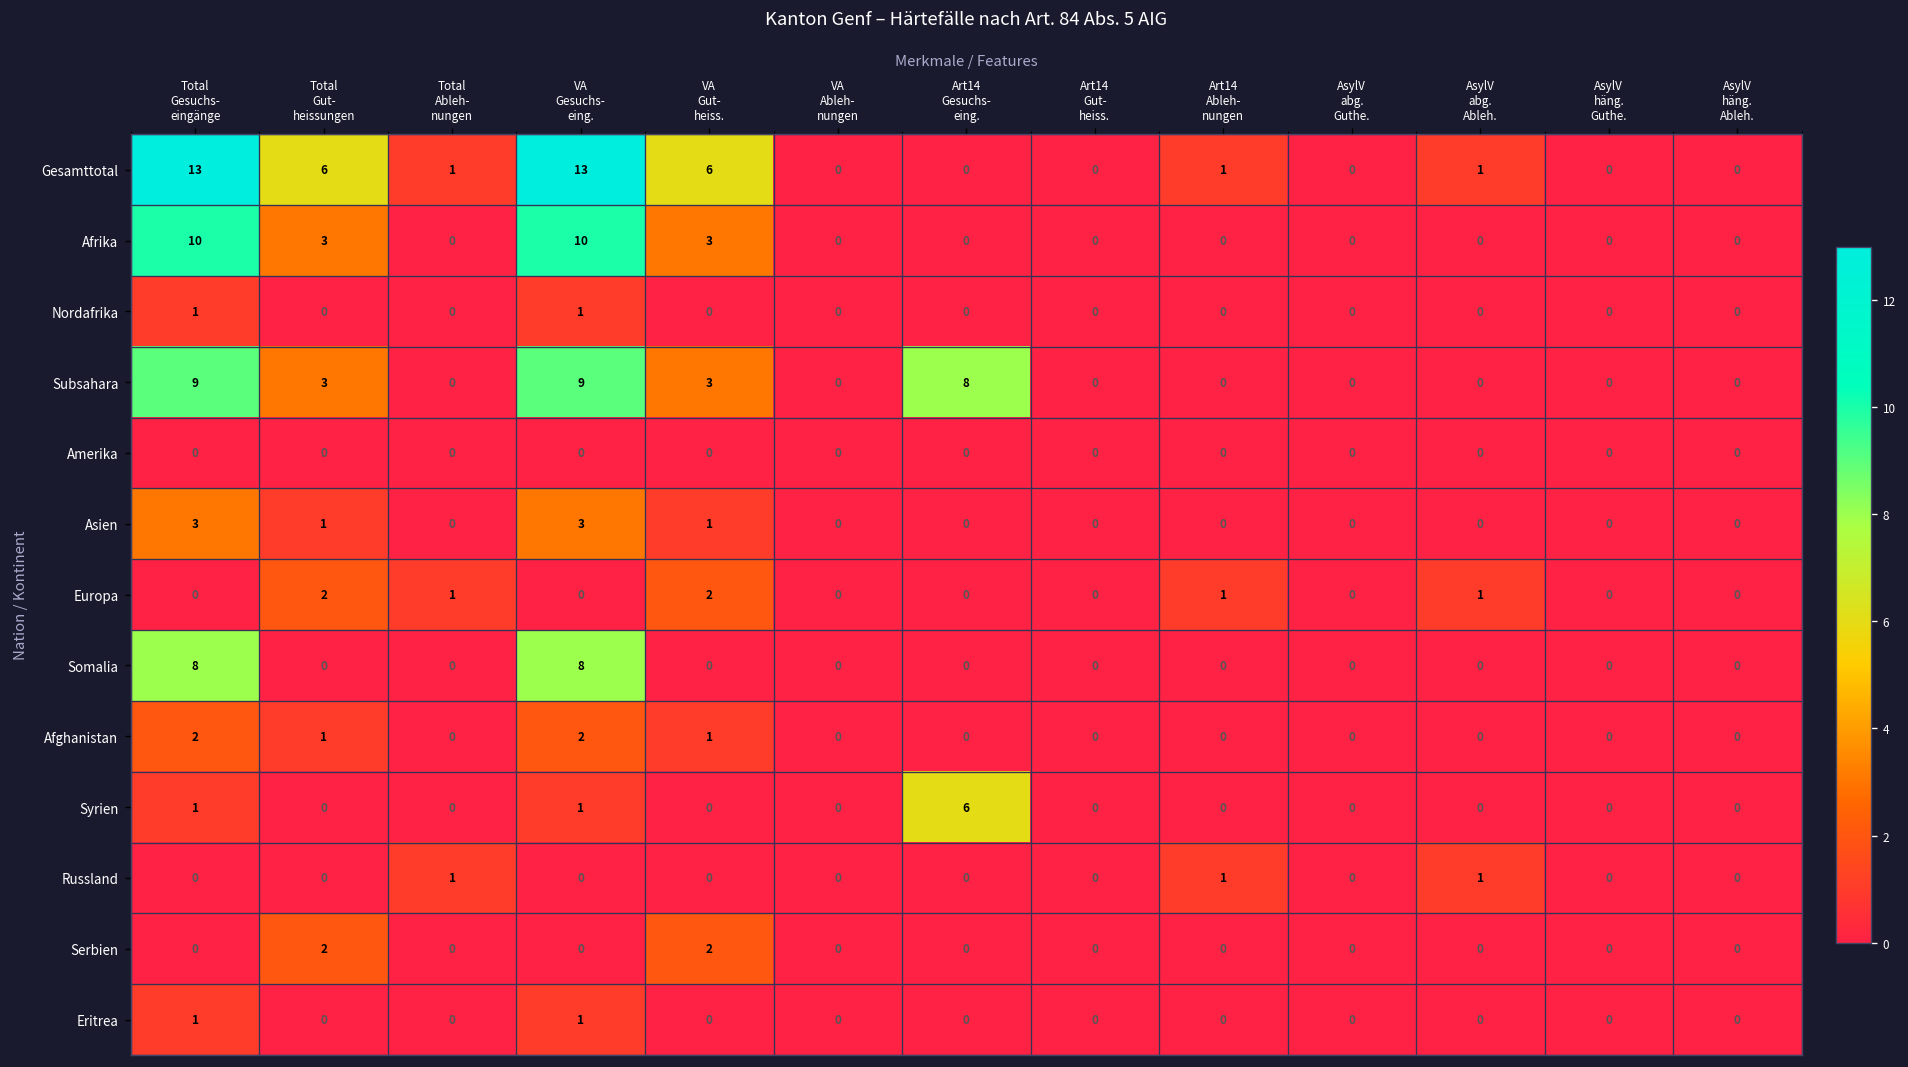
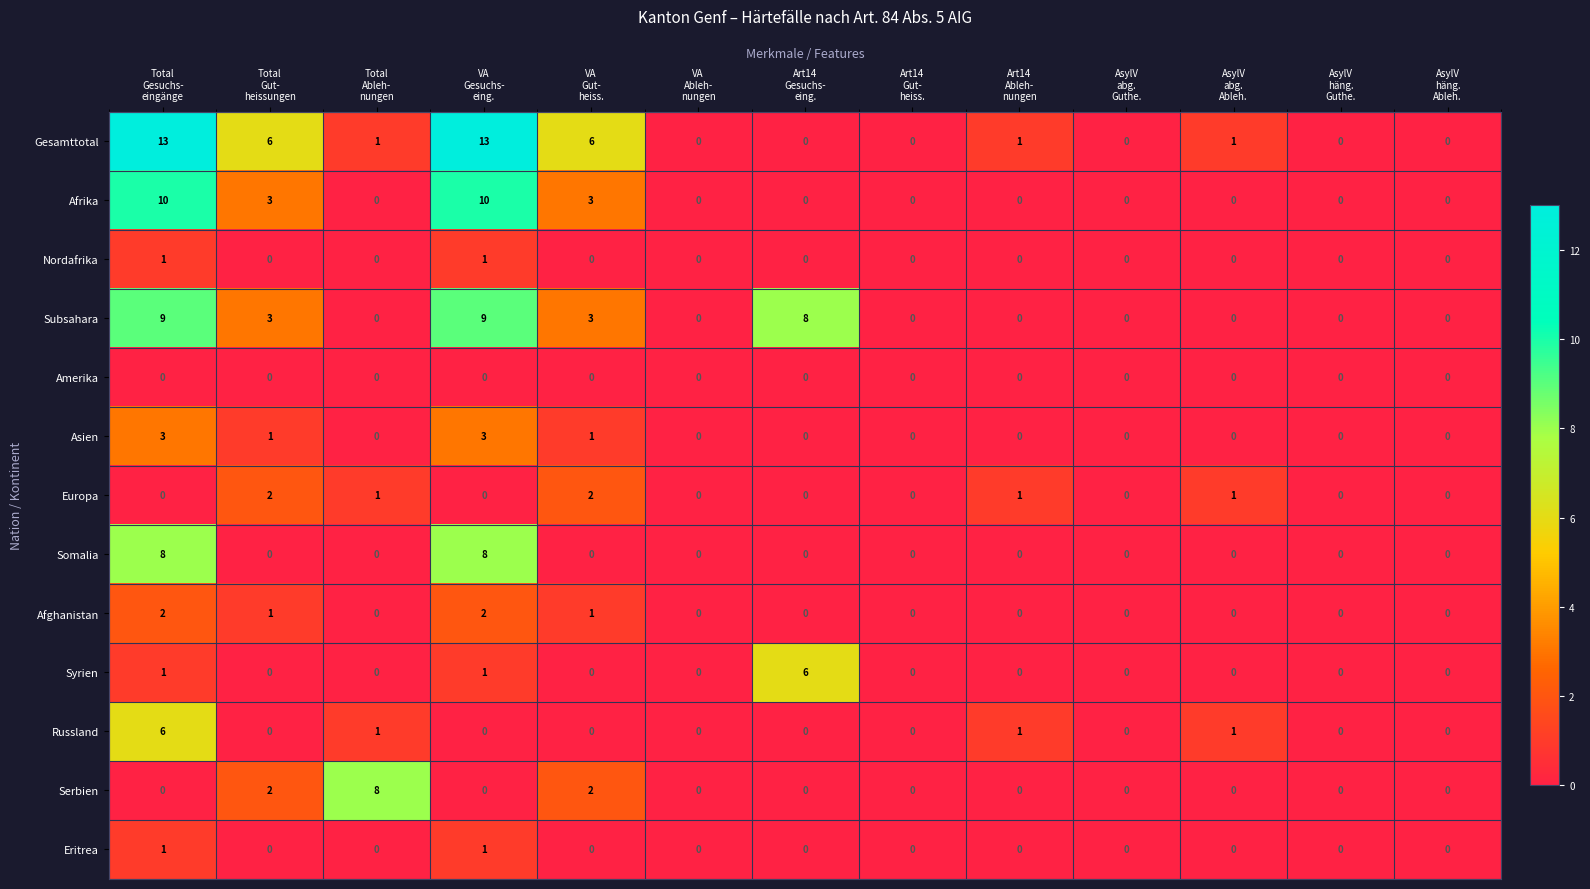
  {
    "Gesamttotal": {
      "Total Gesuchs- eingänge": 13,
      "Total Gut- heissungen": 6,
      "Total Ableh- nungen": 1,
      "VA Gesuchs- eing.": 13,
      "VA Gut- heiss.": 6,
      "VA Ableh- nungen": 0,
      "Art14 Gesuchs- eing.": 0,
      "Art14 Gut- heiss.": 0,
      "Art14 Ableh- nungen": 1,
      "AsylV abg. Guthe.": 0,
      "AsylV abg. Ableh.": 1,
      "AsylV häng. Guthe.": 0,
      "AsylV häng. Ableh.": 0
    },
    "Afrika": {
      "Total Gesuchs- eingänge": 10,
      "Total Gut- heissungen": 3,
      "Total Ableh- nungen": 0,
      "VA Gesuchs- eing.": 10,
      "VA Gut- heiss.": 3,
      "VA Ableh- nungen": 0,
      "Art14 Gesuchs- eing.": 0,
      "Art14 Gut- heiss.": 0,
      "Art14 Ableh- nungen": 0,
      "AsylV abg. Guthe.": 0,
      "AsylV abg. Ableh.": 0,
      "AsylV häng. Guthe.": 0,
      "AsylV häng. Ableh.": 0
    },
    "Nordafrika": {
      "Total Gesuchs- eingänge": 1,
      "Total Gut- heissungen": 0,
      "Total Ableh- nungen": 0,
      "VA Gesuchs- eing.": 1,
      "VA Gut- heiss.": 0,
      "VA Ableh- nungen": 0,
      "Art14 Gesuchs- eing.": 0,
      "Art14 Gut- heiss.": 0,
      "Art14 Ableh- nungen": 0,
      "AsylV abg. Guthe.": 0,
      "AsylV abg. Ableh.": 0,
      "AsylV häng. Guthe.": 0,
      "AsylV häng. Ableh.": 0
    },
    "Subsahara": {
      "Total Gesuchs- eingänge": 9,
      "Total Gut- heissungen": 3,
      "Total Ableh- nungen": 0,
      "VA Gesuchs- eing.": 9,
      "VA Gut- heiss.": 3,
      "VA Ableh- nungen": 0,
      "Art14 Gesuchs- eing.": 8,
      "Art14 Gut- heiss.": 0,
      "Art14 Ableh- nungen": 0,
      "AsylV abg. Guthe.": 0,
      "AsylV abg. Ableh.": 0,
      "AsylV häng. Guthe.": 0,
      "AsylV häng. Ableh.": 0
    },
    "Amerika": {
      "Total Gesuchs- eingänge": 0,
      "Total Gut- heissungen": 0,
      "Total Ableh- nungen": 0,
      "VA Gesuchs- eing.": 0,
      "VA Gut- heiss.": 0,
      "VA Ableh- nungen": 0,
      "Art14 Gesuchs- eing.": 0,
      "Art14 Gut- heiss.": 0,
      "Art14 Ableh- nungen": 0,
      "AsylV abg. Guthe.": 0,
      "AsylV abg. Ableh.": 0,
      "AsylV häng. Guthe.": 0,
      "AsylV häng. Ableh.": 0
    },
    "Asien": {
      "Total Gesuchs- eingänge": 3,
      "Total Gut- heissungen": 1,
      "Total Ableh- nungen": 0,
      "VA Gesuchs- eing.": 3,
      "VA Gut- heiss.": 1,
      "VA Ableh- nungen": 0,
      "Art14 Gesuchs- eing.": 0,
      "Art14 Gut- heiss.": 0,
      "Art14 Ableh- nungen": 0,
      "AsylV abg. Guthe.": 0,
      "AsylV abg. Ableh.": 0,
      "AsylV häng. Guthe.": 0,
      "AsylV häng. Ableh.": 0
    },
    "Europa": {
      "Total Gesuchs- eingänge": 0,
      "Total Gut- heissungen": 2,
      "Total Ableh- nungen": 1,
      "VA Gesuchs- eing.": 0,
      "VA Gut- heiss.": 2,
      "VA Ableh- nungen": 0,
      "Art14 Gesuchs- eing.": 0,
      "Art14 Gut- heiss.": 0,
      "Art14 Ableh- nungen": 1,
      "AsylV abg. Guthe.": 0,
      "AsylV abg. Ableh.": 1,
      "AsylV häng. Guthe.": 0,
      "AsylV häng. Ableh.": 0
    },
    "Somalia": {
      "Total Gesuchs- eingänge": 8,
      "Total Gut- heissungen": 0,
      "Total Ableh- nungen": 0,
      "VA Gesuchs- eing.": 8,
      "VA Gut- heiss.": 0,
      "VA Ableh- nungen": 0,
      "Art14 Gesuchs- eing.": 0,
      "Art14 Gut- heiss.": 0,
      "Art14 Ableh- nungen": 0,
      "AsylV abg. Guthe.": 0,
      "AsylV abg. Ableh.": 0,
      "AsylV häng. Guthe.": 0,
      "AsylV häng. Ableh.": 0
    },
    "Afghanistan": {
      "Total Gesuchs- eingänge": 2,
      "Total Gut- heissungen": 1,
      "Total Ableh- nungen": 0,
      "VA Gesuchs- eing.": 2,
      "VA Gut- heiss.": 1,
      "VA Ableh- nungen": 0,
      "Art14 Gesuchs- eing.": 0,
      "Art14 Gut- heiss.": 0,
      "Art14 Ableh- nungen": 0,
      "AsylV abg. Guthe.": 0,
      "AsylV abg. Ableh.": 0,
      "AsylV häng. Guthe.": 0,
      "AsylV häng. Ableh.": 0
    },
    "Syrien": {
      "Total Gesuchs- eingänge": 1,
      "Total Gut- heissungen": 0,
      "Total Ableh- nungen": 0,
      "VA Gesuchs- eing.": 1,
      "VA Gut- heiss.": 0,
      "VA Ableh- nungen": 0,
      "Art14 Gesuchs- eing.": 6,
      "Art14 Gut- heiss.": 0,
      "Art14 Ableh- nungen": 0,
      "AsylV abg. Guthe.": 0,
      "AsylV abg. Ableh.": 0,
      "AsylV häng. Guthe.": 0,
      "AsylV häng. Ableh.": 0
    },
    "Russland": {
-     "Total Gesuchs- eingänge": 0,
+     "Total Gesuchs- eingänge": 6,
      "Total Gut- heissungen": 0,
      "Total Ableh- nungen": 1,
      "VA Gesuchs- eing.": 0,
      "VA Gut- heiss.": 0,
      "VA Ableh- nungen": 0,
      "Art14 Gesuchs- eing.": 0,
      "Art14 Gut- heiss.": 0,
      "Art14 Ableh- nungen": 1,
      "AsylV abg. Guthe.": 0,
      "AsylV abg. Ableh.": 1,
      "AsylV häng. Guthe.": 0,
      "AsylV häng. Ableh.": 0
    },
    "Serbien": {
      "Total Gesuchs- eingänge": 0,
      "Total Gut- heissungen": 2,
-     "Total Ableh- nungen": 0,
+     "Total Ableh- nungen": 8,
      "VA Gesuchs- eing.": 0,
      "VA Gut- heiss.": 2,
      "VA Ableh- nungen": 0,
      "Art14 Gesuchs- eing.": 0,
      "Art14 Gut- heiss.": 0,
      "Art14 Ableh- nungen": 0,
      "AsylV abg. Guthe.": 0,
      "AsylV abg. Ableh.": 0,
      "AsylV häng. Guthe.": 0,
      "AsylV häng. Ableh.": 0
    },
    "Eritrea": {
      "Total Gesuchs- eingänge": 1,
      "Total Gut- heissungen": 0,
      "Total Ableh- nungen": 0,
      "VA Gesuchs- eing.": 1,
      "VA Gut- heiss.": 0,
      "VA Ableh- nungen": 0,
      "Art14 Gesuchs- eing.": 0,
      "Art14 Gut- heiss.": 0,
      "Art14 Ableh- nungen": 0,
      "AsylV abg. Guthe.": 0,
      "AsylV abg. Ableh.": 0,
      "AsylV häng. Guthe.": 0,
      "AsylV häng. Ableh.": 0
    }
  }
